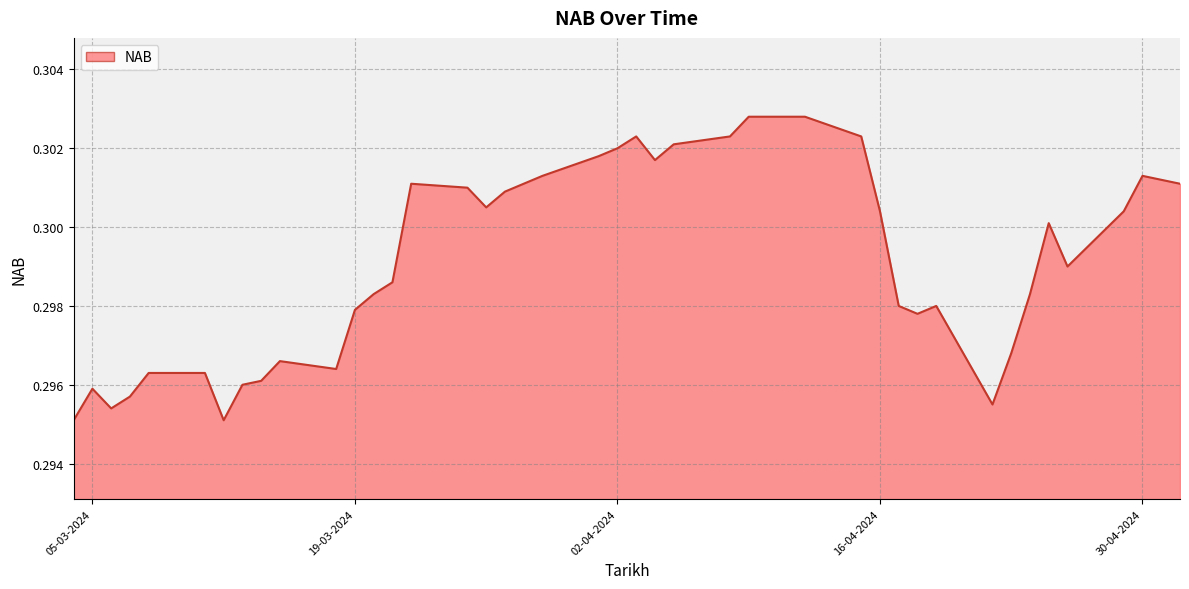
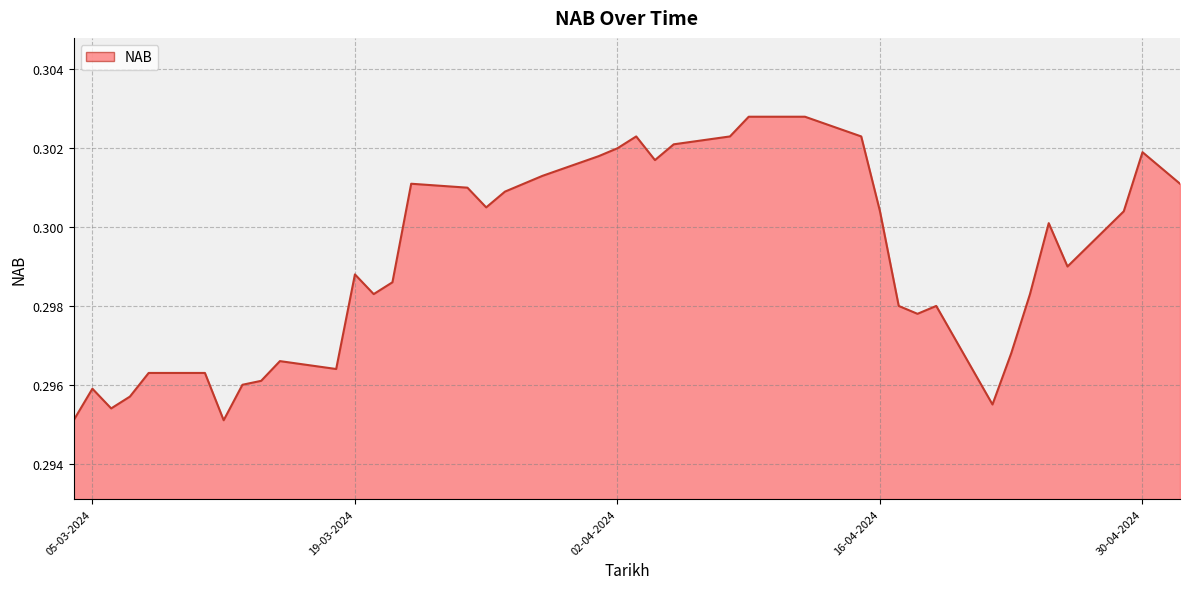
  {
    "05-03-2024": 0.2959,
-   "19-03-2024": 0.2979,
+   "19-03-2024": 0.2988,
    "02-04-2024": 0.3020,
    "16-04-2024": 0.3004,
-   "30-04-2024": 0.3013
+   "30-04-2024": 0.3019
  }
